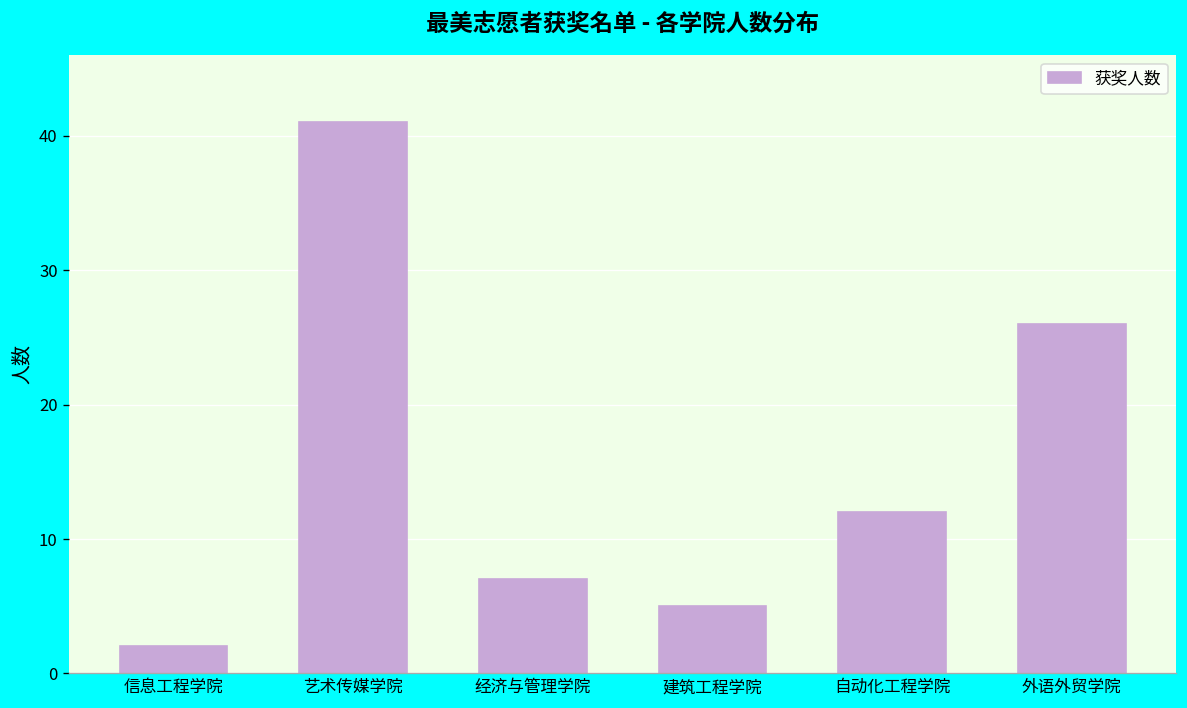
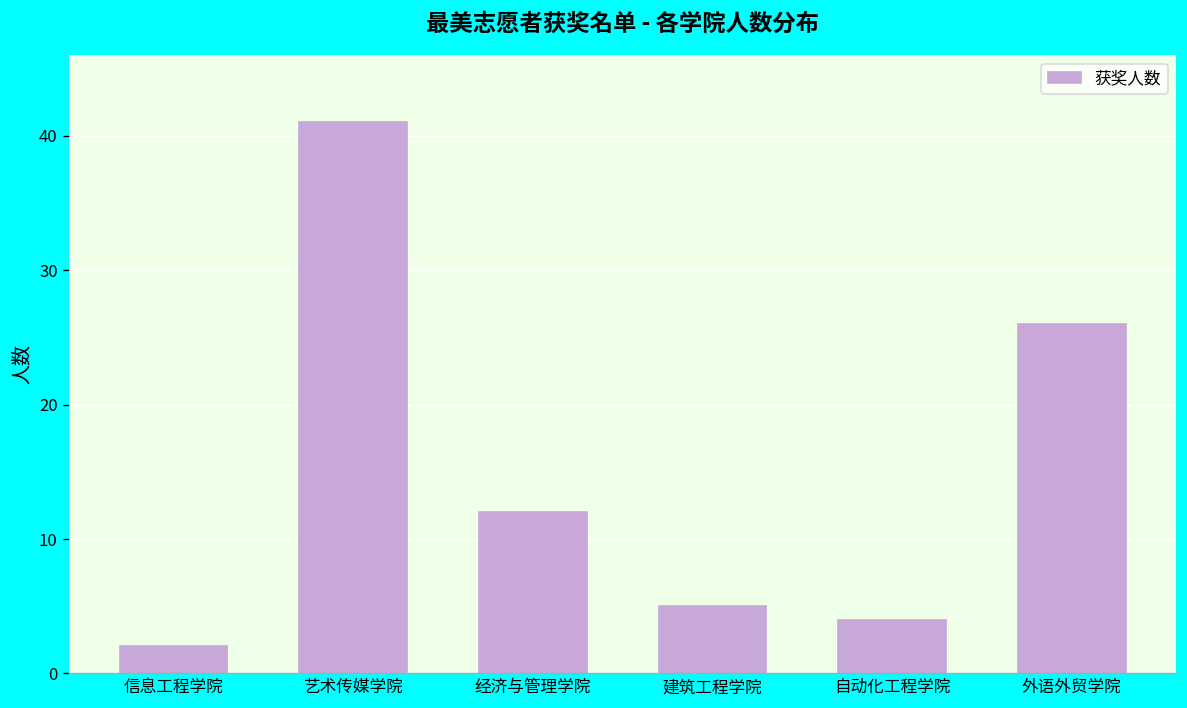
  {
    "信息工程学院": 2,
    "艺术传媒学院": 41,
-   "经济与管理学院": 7,
+   "经济与管理学院": 12,
    "建筑工程学院": 5,
-   "自动化工程学院": 12,
+   "自动化工程学院": 4,
    "外语外贸学院": 26
  }
